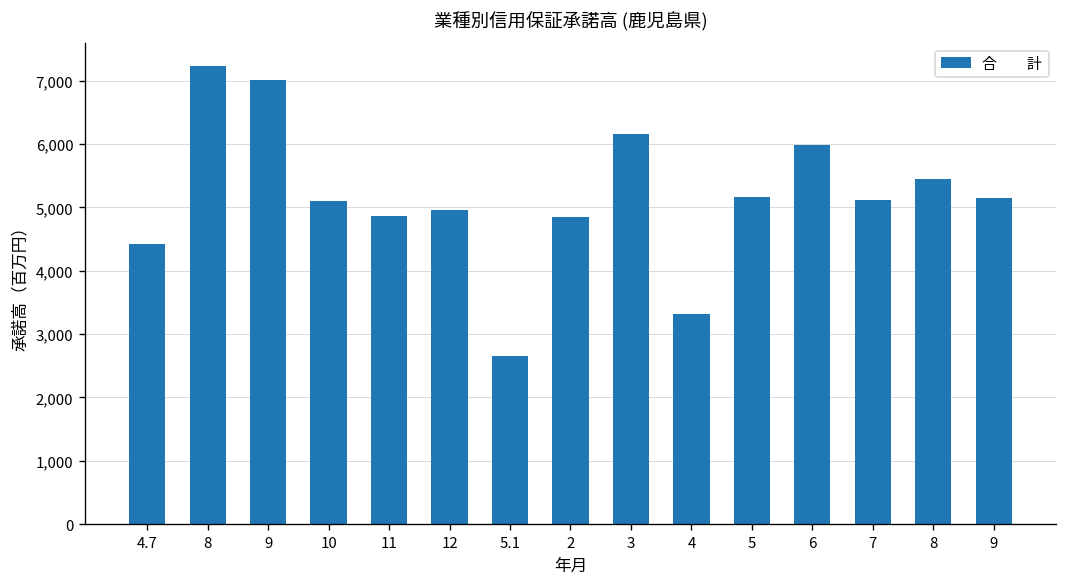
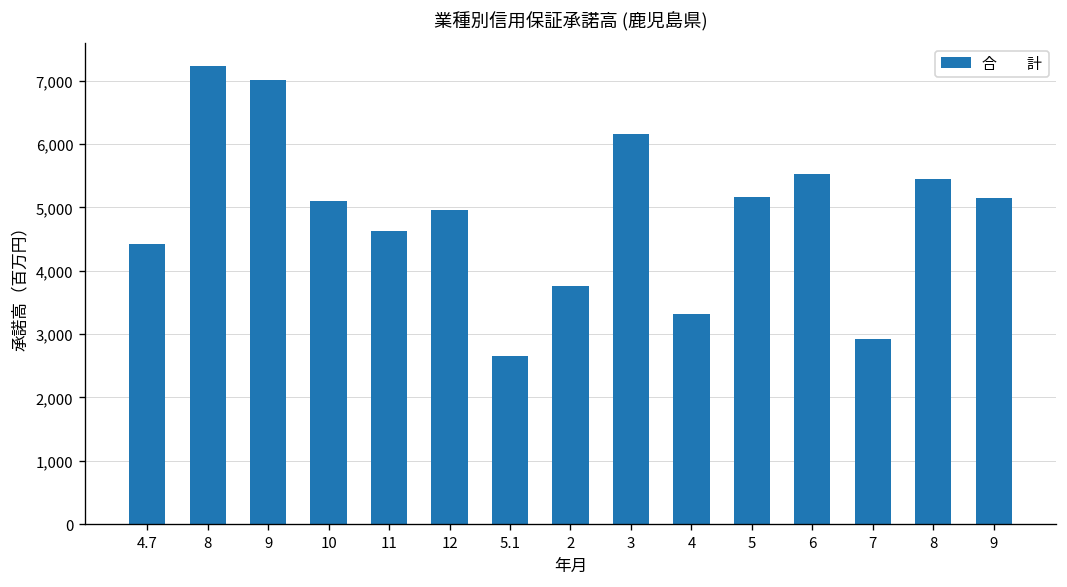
  {
    "4.7": "4,400",
    "10": "5,100",
-   "11": "4,900",
+   "11": "4,600",
    "12": "5,000",
    "5.1": "2,700",
-   "2": "4,800",
+   "2": "3,800",
    "3": "6,200",
    "4": "3,300",
    "5": "5,200",
-   "6": "6,000",
-   "7": "5,100"
+   "6": "5,500",
+   "7": "2,900"
  }
